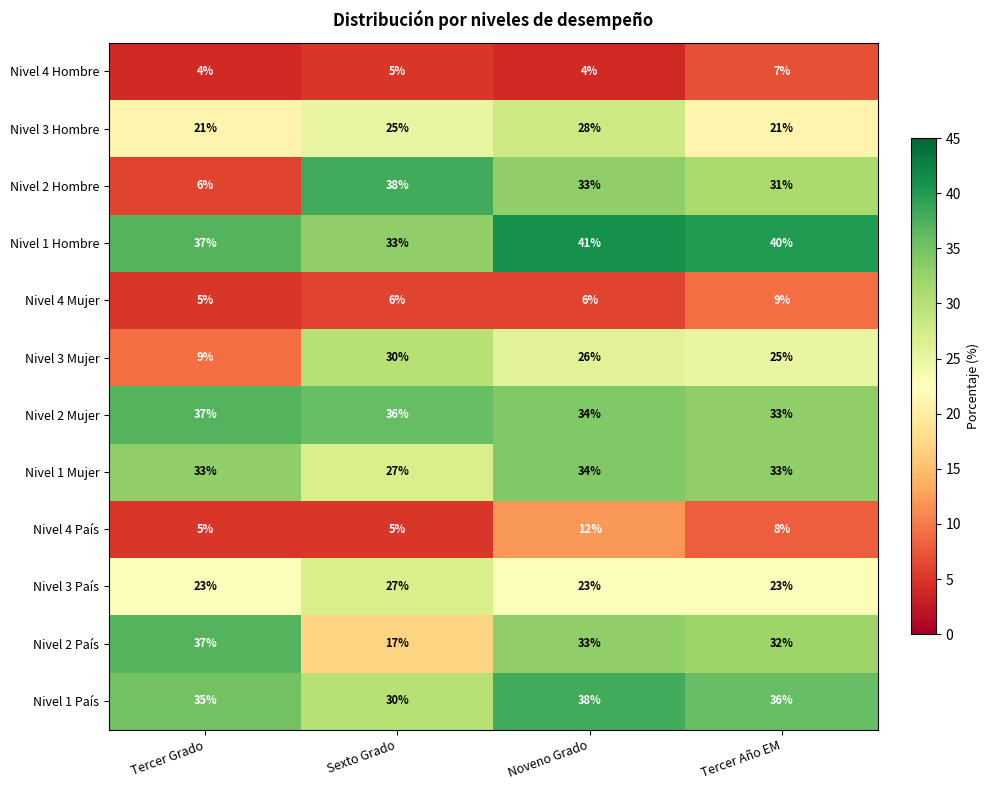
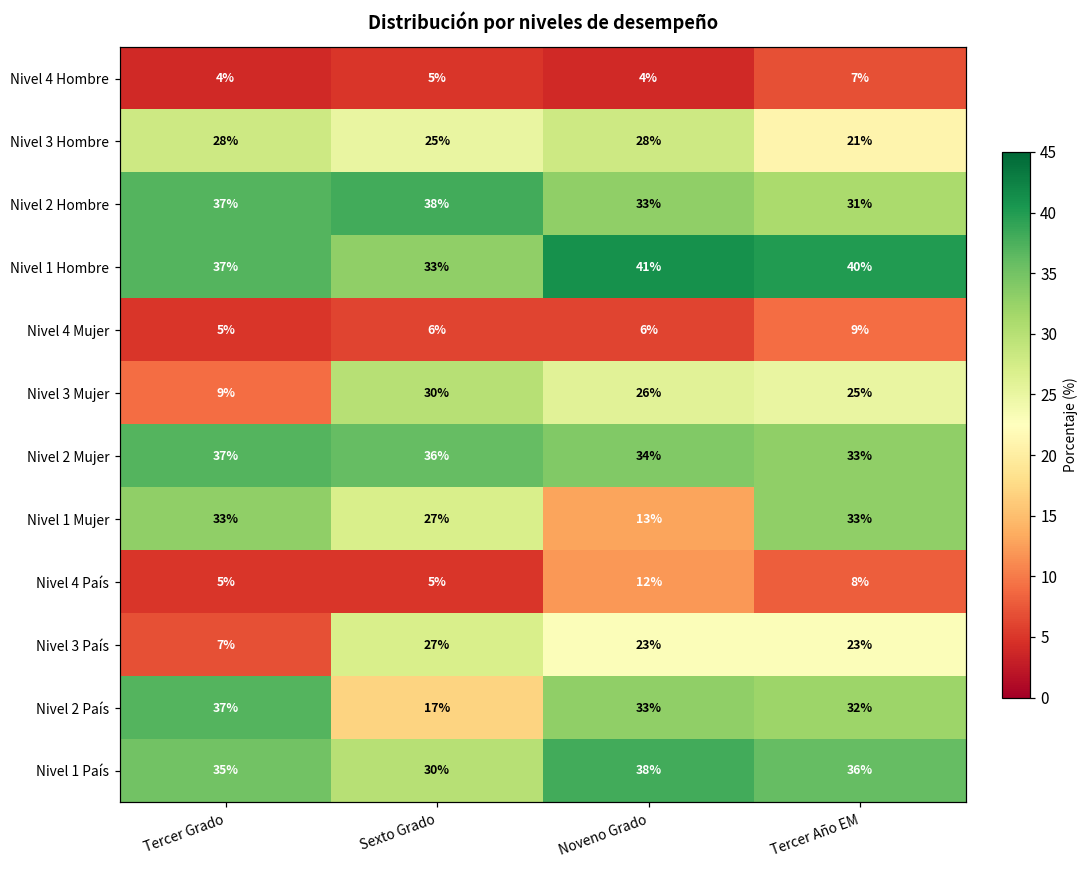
  {
    "Nivel 4 Hombre": {
      "Tercer Grado": "4%",
      "Sexto Grado": "5%",
      "Noveno Grado": "4%",
      "Tercer Año EM": "7%"
    },
    "Nivel 3 Hombre": {
-     "Tercer Grado": "21%",
+     "Tercer Grado": "28%",
      "Sexto Grado": "25%",
      "Noveno Grado": "28%",
      "Tercer Año EM": "21%"
    },
    "Nivel 2 Hombre": {
-     "Tercer Grado": "6%",
+     "Tercer Grado": "37%",
      "Sexto Grado": "38%",
      "Noveno Grado": "33%",
      "Tercer Año EM": "31%"
    },
    "Nivel 1 Hombre": {
      "Tercer Grado": "37%",
      "Sexto Grado": "33%",
      "Noveno Grado": "41%",
      "Tercer Año EM": "40%"
    },
    "Nivel 4 Mujer": {
      "Tercer Grado": "5%",
      "Sexto Grado": "6%",
      "Noveno Grado": "6%",
      "Tercer Año EM": "9%"
    },
    "Nivel 3 Mujer": {
      "Tercer Grado": "9%",
      "Sexto Grado": "30%",
      "Noveno Grado": "26%",
      "Tercer Año EM": "25%"
    },
    "Nivel 2 Mujer": {
      "Tercer Grado": "37%",
      "Sexto Grado": "36%",
      "Noveno Grado": "34%",
      "Tercer Año EM": "33%"
    },
    "Nivel 1 Mujer": {
      "Tercer Grado": "33%",
      "Sexto Grado": "27%",
-     "Noveno Grado": "34%",
+     "Noveno Grado": "13%",
      "Tercer Año EM": "33%"
    },
    "Nivel 4 País": {
      "Tercer Grado": "5%",
      "Sexto Grado": "5%",
      "Noveno Grado": "12%",
      "Tercer Año EM": "8%"
    },
    "Nivel 3 País": {
-     "Tercer Grado": "23%",
+     "Tercer Grado": "7%",
      "Sexto Grado": "27%",
      "Noveno Grado": "23%",
      "Tercer Año EM": "23%"
    },
    "Nivel 2 País": {
      "Tercer Grado": "37%",
      "Sexto Grado": "17%",
      "Noveno Grado": "33%",
      "Tercer Año EM": "32%"
    },
    "Nivel 1 País": {
      "Tercer Grado": "35%",
      "Sexto Grado": "30%",
      "Noveno Grado": "38%",
      "Tercer Año EM": "36%"
    }
  }
